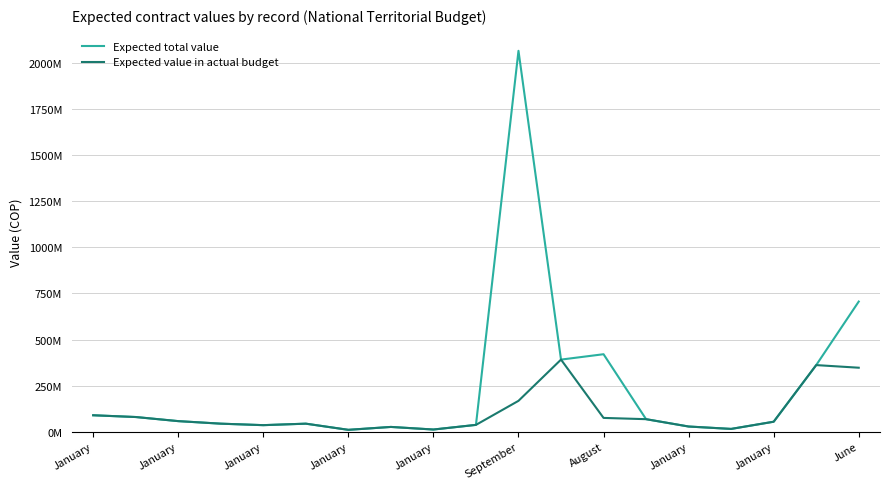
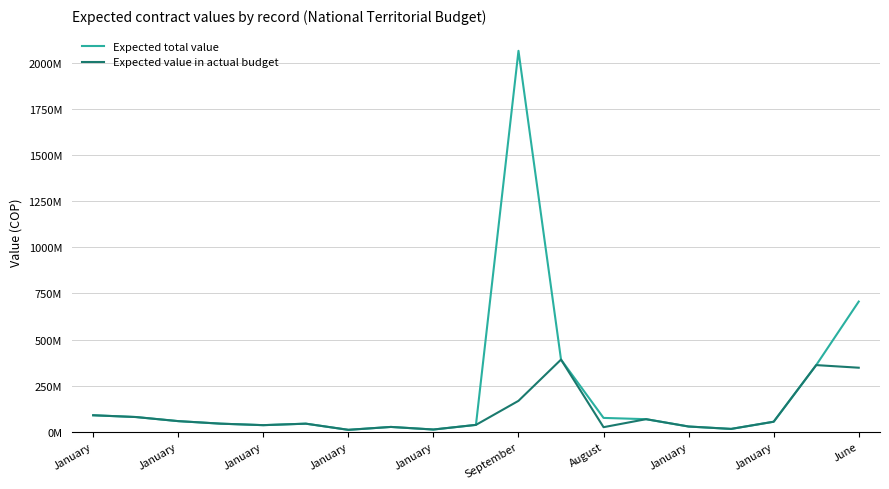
  {
    "Expected total value": {
      "September": 2070000000,
-     "August": 420000000,
+     "August": 70000000,
      "June": 710000000
    },
    "Expected value in actual budget": {
      "September": 170000000,
-     "August": 70000000,
+     "August": 20000000,
      "June": 350000000
    }
  }
